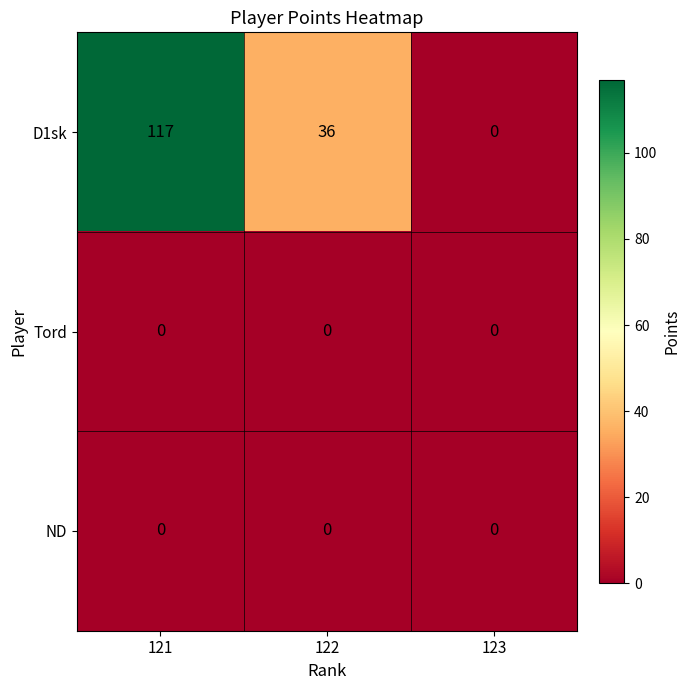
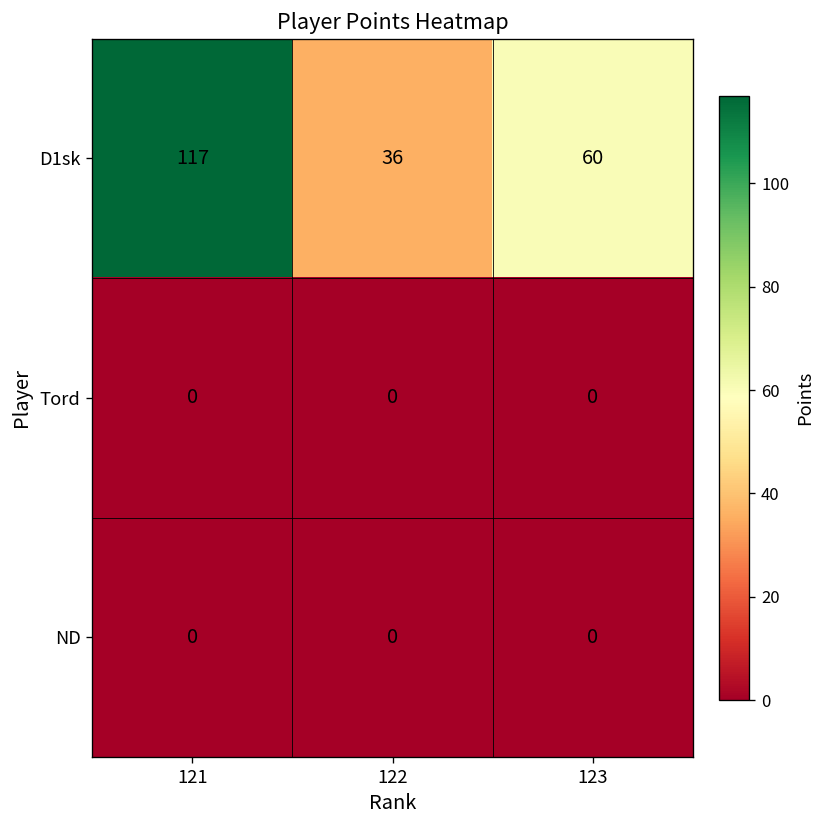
  {
    "D1sk": {
      "121": 117,
      "122": 36,
-     "123": 0
+     "123": 60
    },
    "Tord": {
      "121": 0,
      "122": 0,
      "123": 0
    },
    "ND": {
      "121": 0,
      "122": 0,
      "123": 0
    }
  }
